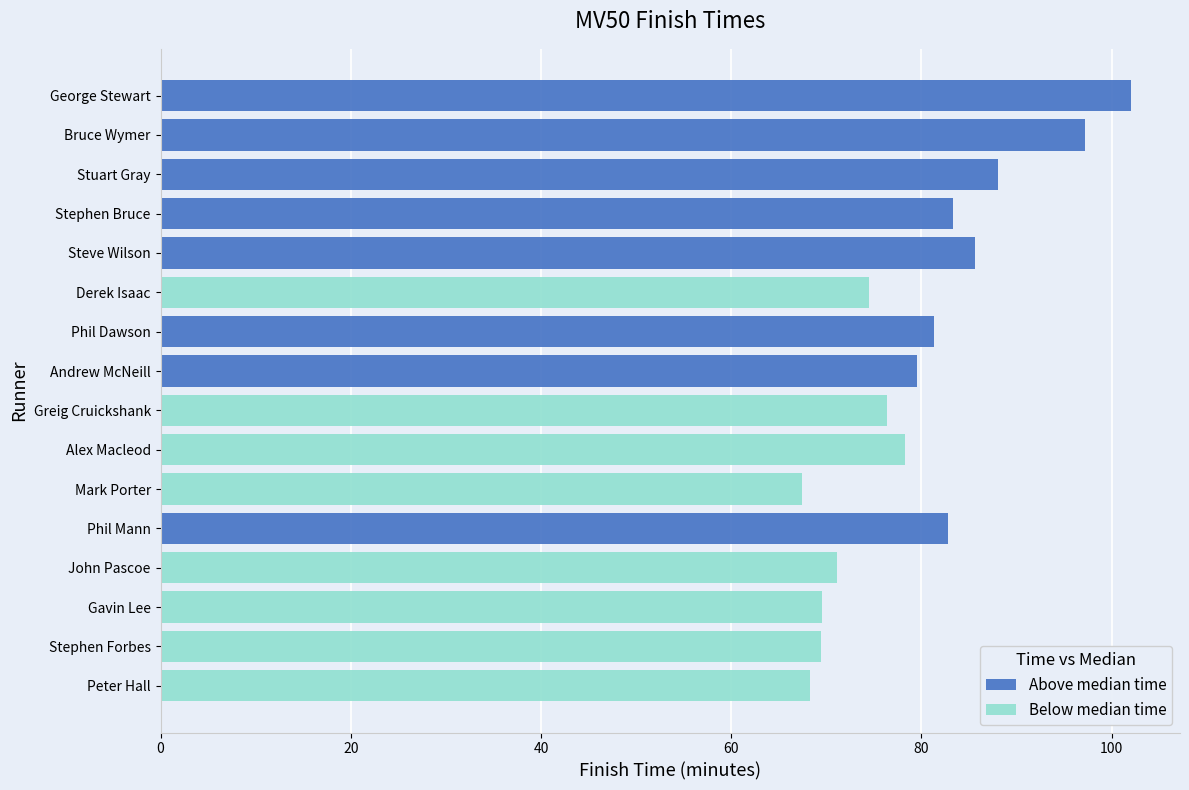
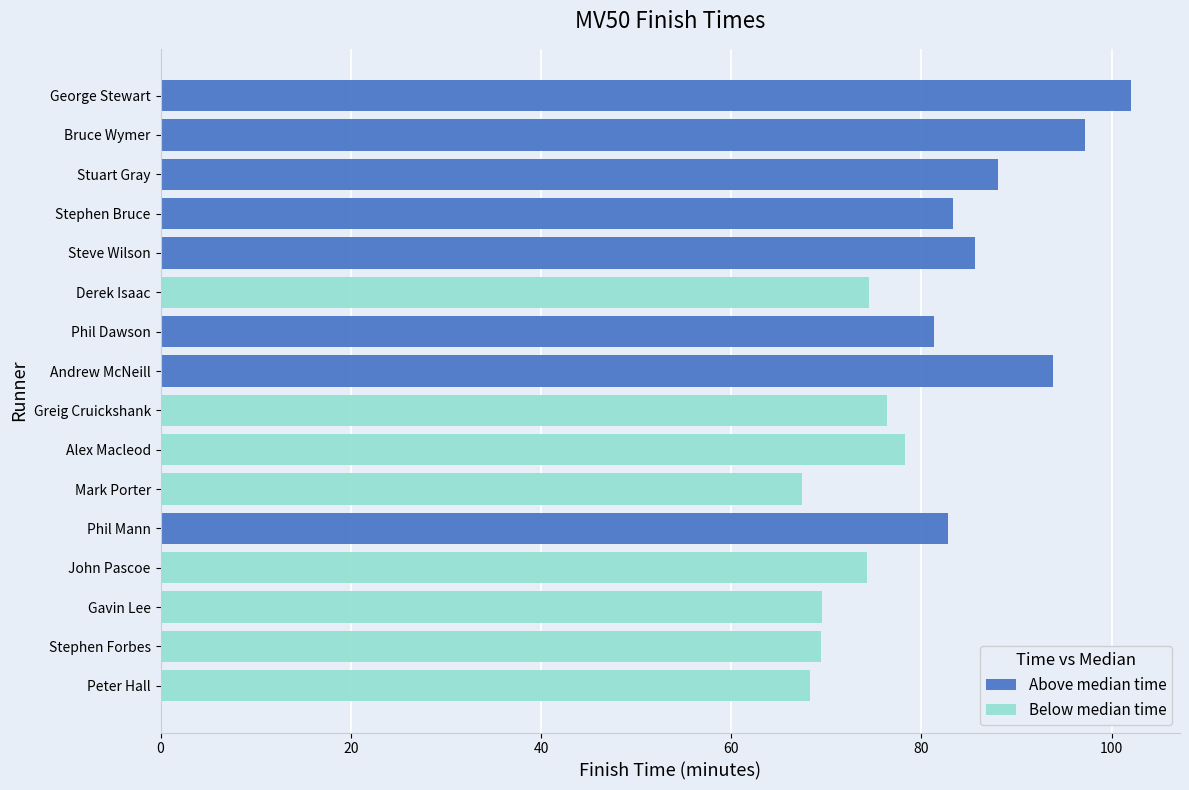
  {
    "Above median time": {
      "George Stewart": 102,
      "Bruce Wymer": 97,
      "Stuart Gray": 88,
      "Stephen Bruce": 83,
      "Steve Wilson": 86,
      "Derek Isaac": 0,
      "Phil Dawson": 81,
-     "Andrew McNeill": 80,
+     "Andrew McNeill": 94,
      "Greig Cruickshank": 0,
      "Alex Macleod": 0,
      "Mark Porter": 0,
      "Phil Mann": 83,
      "John Pascoe": 0,
      "Gavin Lee": 0,
      "Stephen Forbes": 0,
      "Peter Hall": 0
    },
    "Below median time": {
      "George Stewart": 0,
      "Bruce Wymer": 0,
      "Stuart Gray": 0,
      "Stephen Bruce": 0,
      "Steve Wilson": 0,
      "Derek Isaac": 74,
      "Phil Dawson": 0,
      "Andrew McNeill": 0,
      "Greig Cruickshank": 76,
      "Alex Macleod": 78,
      "Mark Porter": 67,
      "Phil Mann": 0,
-     "John Pascoe": 71,
+     "John Pascoe": 74,
      "Gavin Lee": 70,
      "Stephen Forbes": 69,
      "Peter Hall": 68
    }
  }
